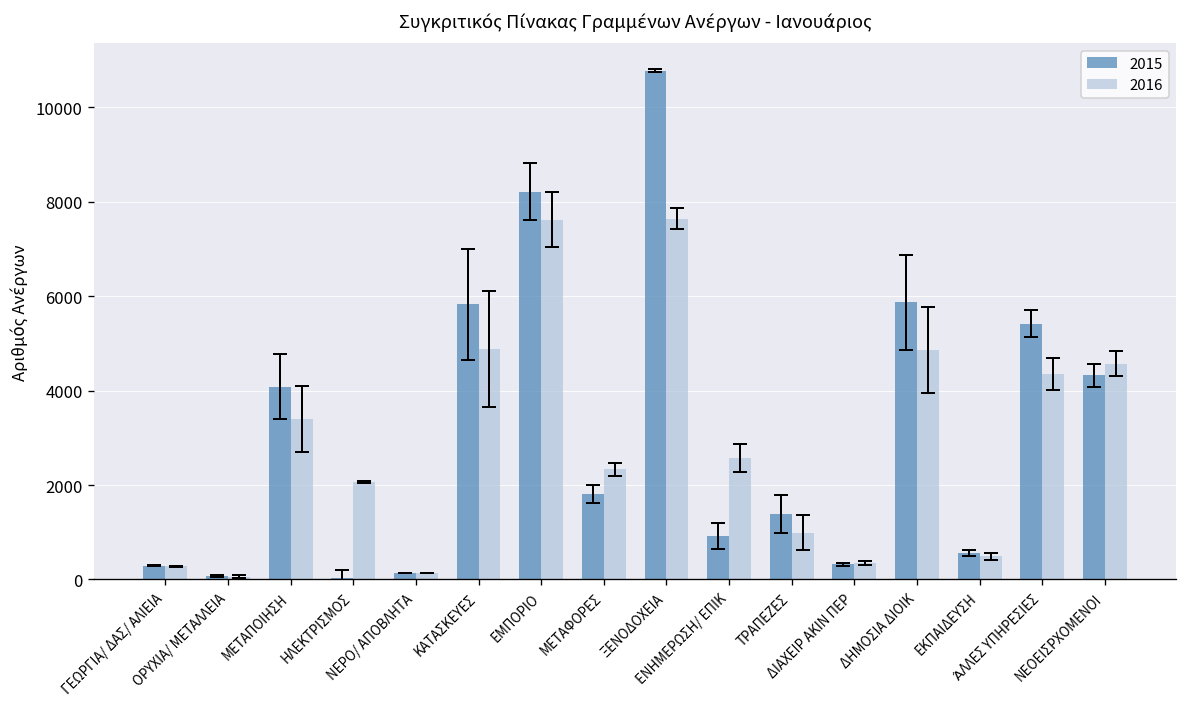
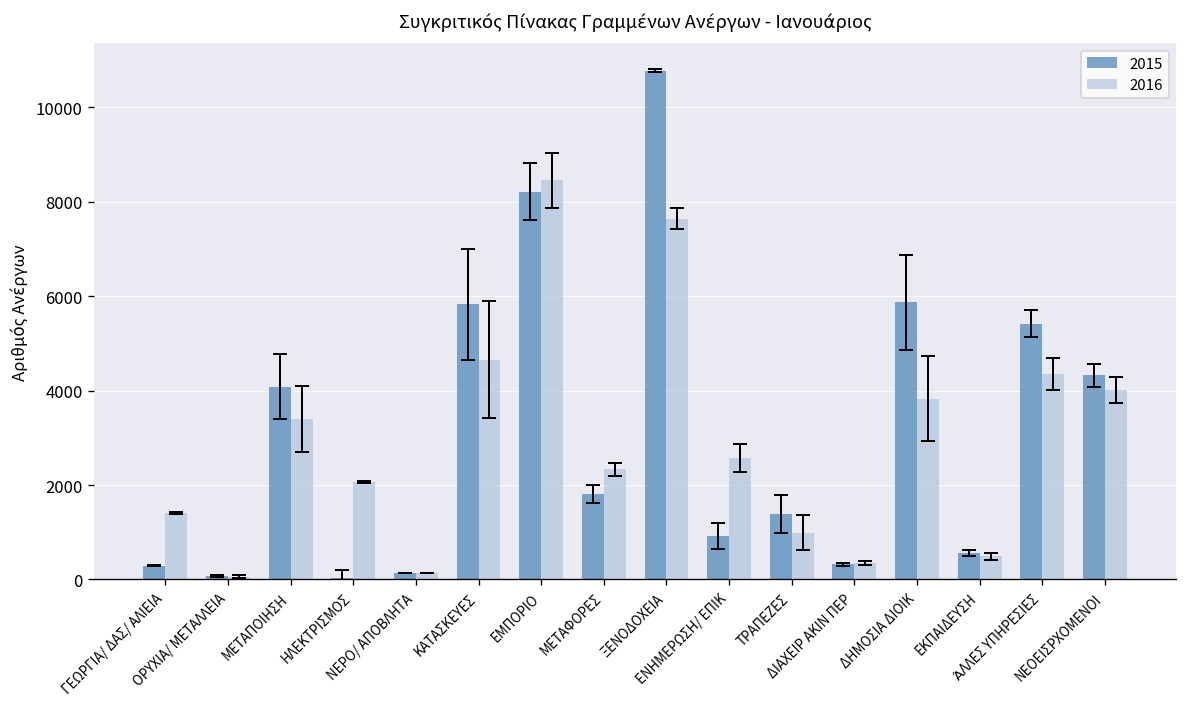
  {
    "2016": {
-     "ΓΕΩΡΓΙΑ/ ΔΑΣ/ ΑΛΙΕΙΑ": 300,
+     "ΓΕΩΡΓΙΑ/ ΔΑΣ/ ΑΛΙΕΙΑ": 1400,
      "ΜΕΤΑΠΟΙΗΣΗ": 3400,
      "ΗΛΕΚΤΡΙΣΜΟΣ": 2100,
      "ΝΕΡΟ/ ΑΠΟΒΛΗΤΑ": 100,
-     "ΚΑΤΑΣΚΕΥΕΣ": 4900,
-     "ΕΜΠΟΡΙΟ": 7600,
+     "ΚΑΤΑΣΚΕΥΕΣ": 4700,
+     "ΕΜΠΟΡΙΟ": 8500,
      "ΜΕΤΑΦΟΡΕΣ": 2300,
      "ΞΕΝΟΔΟΧΕΙΑ": 7600,
      "ΕΝΗΜΕΡΩΣΗ/ ΕΠΙΚ": 2600,
      "ΤΡΑΠΕΖΕΣ": 1000,
      "ΔΙΑΧΕΙΡ ΑΚΙΝ ΠΕΡ": 300,
-     "ΔΗΜΟΣΙΑ ΔΙΟΙΚ": 4900,
+     "ΔΗΜΟΣΙΑ ΔΙΟΙΚ": 3800,
      "ΕΚΠΑΙΔΕΥΣΗ": 500,
      "ΆΛΛΕΣ ΥΠΗΡΕΣΙΕΣ": 4400,
-     "ΝΕΟΕΙΣΡΧΟΜΕΝΟΙ": 4600
+     "ΝΕΟΕΙΣΡΧΟΜΕΝΟΙ": 4000
    }
  }
